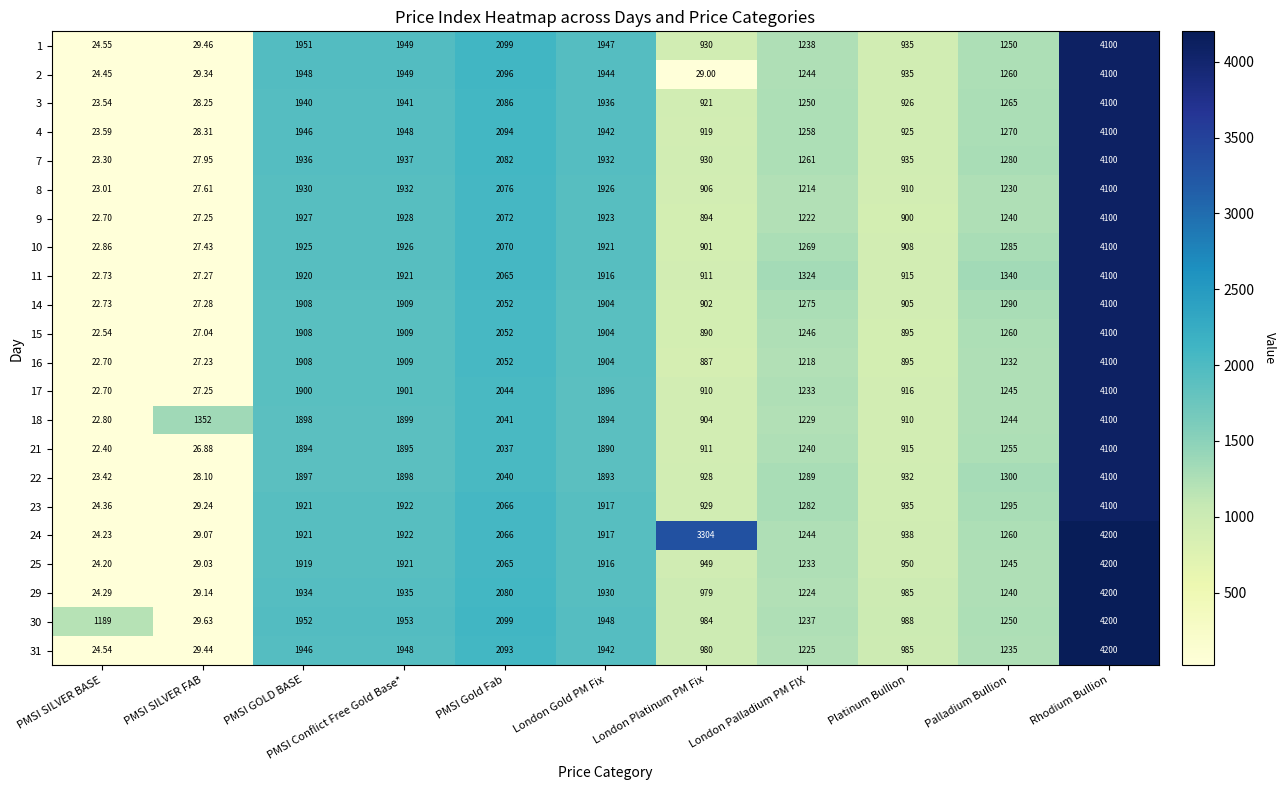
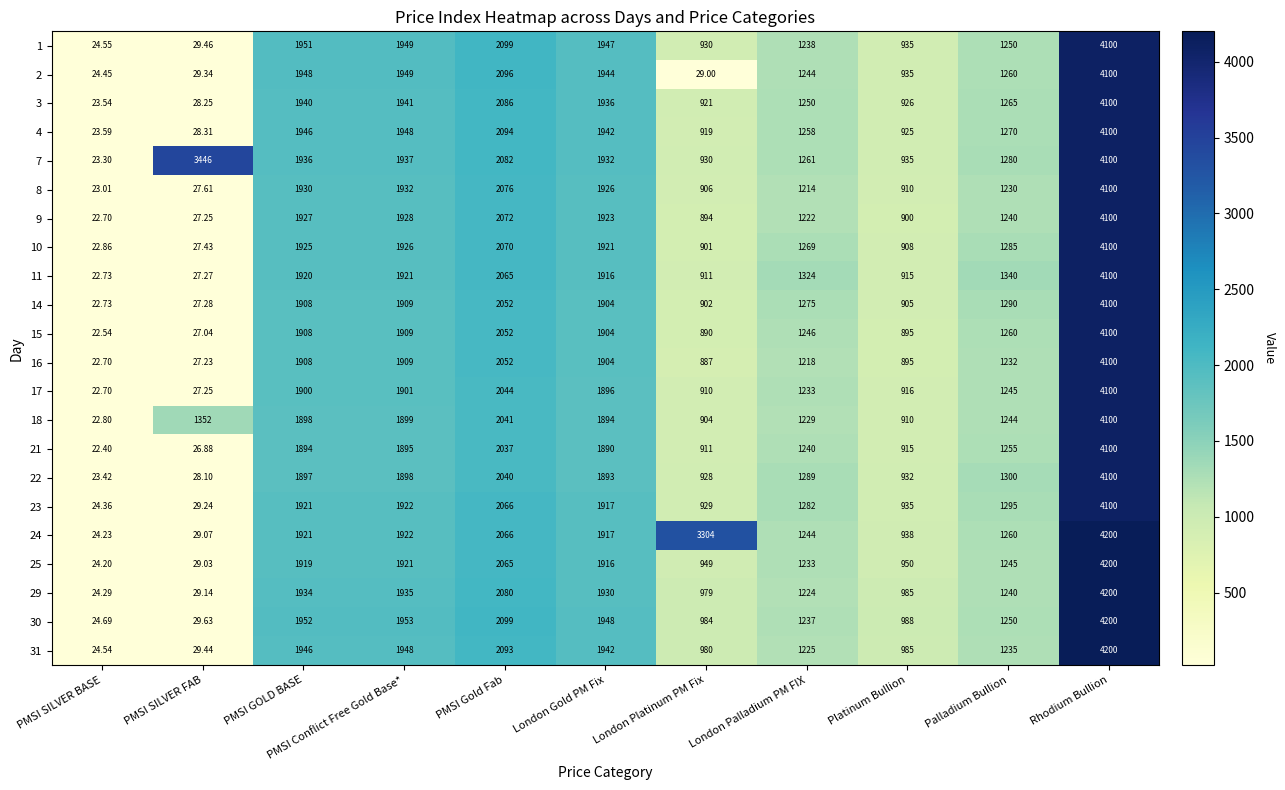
  {
    "7": {
      "PMSI SILVER BASE": 23.30,
-     "PMSI SILVER FAB": 27.95,
+     "PMSI SILVER FAB": 3446,
      "PMSI GOLD BASE": 1936,
      "PMSI Conflict Free Gold Base*": 1937,
      "PMSI Gold Fab": 2082,
      "London Gold PM Fix": 1932,
      "London Platinum PM Fix": 930,
      "London Palladium PM FIX": 1261,
      "Platinum Bullion": 935,
      "Palladium Bullion": 1280,
      "Rhodium Bullion": 4100
    },
    "30": {
-     "PMSI SILVER BASE": 1189,
+     "PMSI SILVER BASE": 24.69,
      "PMSI SILVER FAB": 29.63,
      "PMSI GOLD BASE": 1952,
      "PMSI Conflict Free Gold Base*": 1953,
      "PMSI Gold Fab": 2099,
      "London Gold PM Fix": 1948,
      "London Platinum PM Fix": 984,
      "London Palladium PM FIX": 1237,
      "Platinum Bullion": 988,
      "Palladium Bullion": 1250,
      "Rhodium Bullion": 4200
    }
  }
